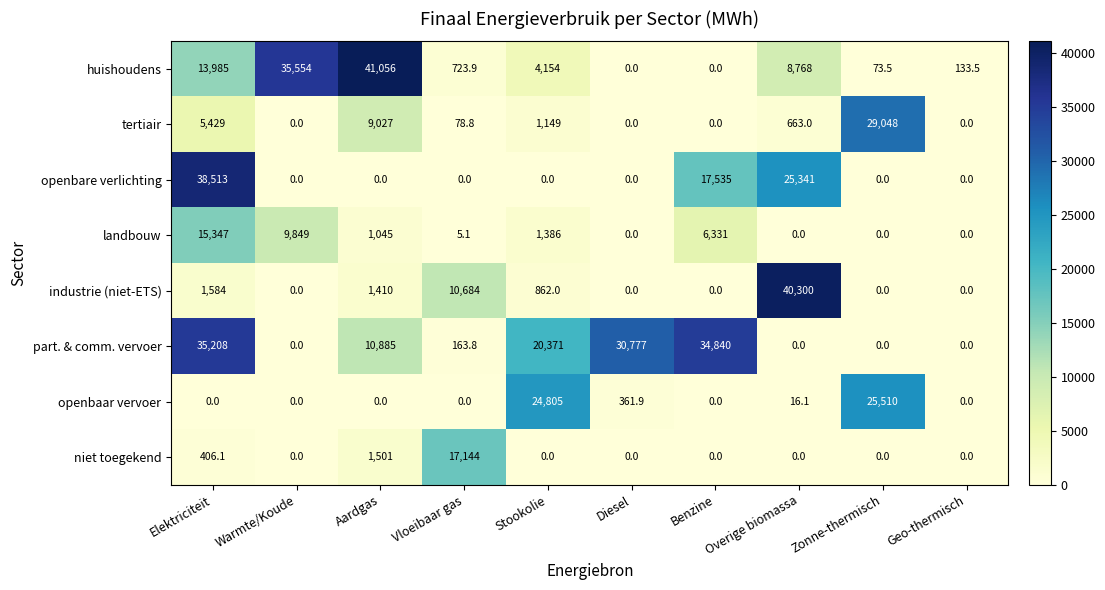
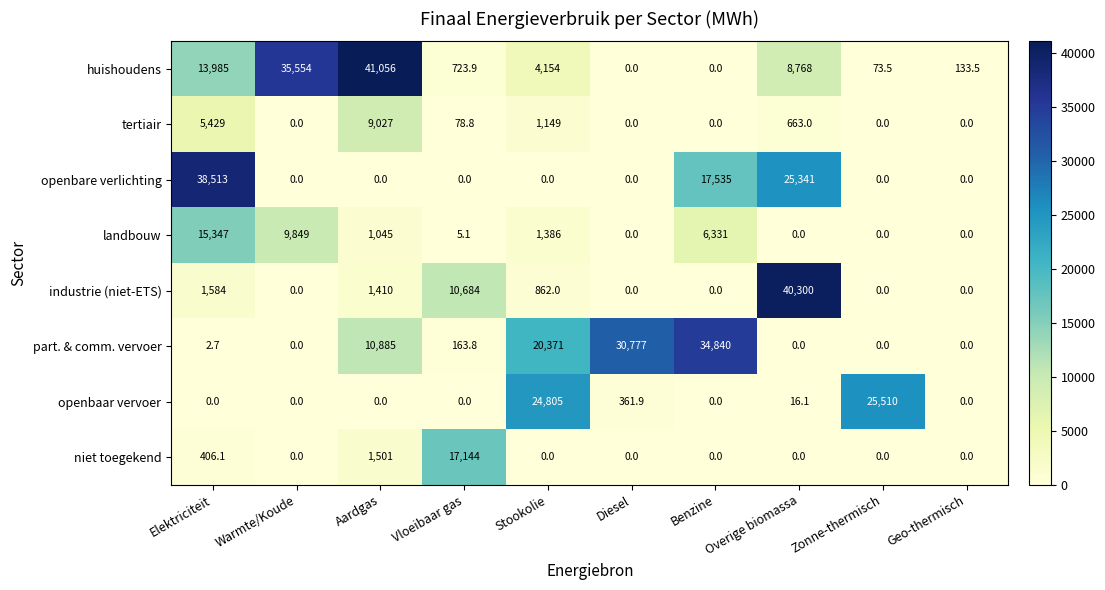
  {
    "huishoudens": {
      "Elektriciteit": "13,985",
      "Warmte/Koude": "35,554",
      "Aardgas": "41,056",
      "Vloeibaar gas": "723.9",
      "Stookolie": "4,154",
      "Diesel": "0.0",
      "Benzine": "0.0",
      "Overige biomassa": "8,768",
      "Zonne-thermisch": "73.5",
      "Geo-thermisch": "133.5"
    },
    "tertiair": {
      "Elektriciteit": "5,429",
      "Warmte/Koude": "0.0",
      "Aardgas": "9,027",
      "Vloeibaar gas": "78.8",
      "Stookolie": "1,149",
      "Diesel": "0.0",
      "Benzine": "0.0",
      "Overige biomassa": "663.0",
-     "Zonne-thermisch": "29,048",
+     "Zonne-thermisch": "0.0",
      "Geo-thermisch": "0.0"
    },
    "openbare verlichting": {
      "Elektriciteit": "38,513",
      "Warmte/Koude": "0.0",
      "Aardgas": "0.0",
      "Vloeibaar gas": "0.0",
      "Stookolie": "0.0",
      "Diesel": "0.0",
      "Benzine": "17,535",
      "Overige biomassa": "25,341",
      "Zonne-thermisch": "0.0",
      "Geo-thermisch": "0.0"
    },
    "landbouw": {
      "Elektriciteit": "15,347",
      "Warmte/Koude": "9,849",
      "Aardgas": "1,045",
      "Vloeibaar gas": "5.1",
      "Stookolie": "1,386",
      "Diesel": "0.0",
      "Benzine": "6,331",
      "Overige biomassa": "0.0",
      "Zonne-thermisch": "0.0",
      "Geo-thermisch": "0.0"
    },
    "industrie (niet-ETS)": {
      "Elektriciteit": "1,584",
      "Warmte/Koude": "0.0",
      "Aardgas": "1,410",
      "Vloeibaar gas": "10,684",
      "Stookolie": "862.0",
      "Diesel": "0.0",
      "Benzine": "0.0",
      "Overige biomassa": "40,300",
      "Zonne-thermisch": "0.0",
      "Geo-thermisch": "0.0"
    },
    "part. & comm. vervoer": {
-     "Elektriciteit": "35,208",
+     "Elektriciteit": "2.7",
      "Warmte/Koude": "0.0",
      "Aardgas": "10,885",
      "Vloeibaar gas": "163.8",
      "Stookolie": "20,371",
      "Diesel": "30,777",
      "Benzine": "34,840",
      "Overige biomassa": "0.0",
      "Zonne-thermisch": "0.0",
      "Geo-thermisch": "0.0"
    },
    "openbaar vervoer": {
      "Elektriciteit": "0.0",
      "Warmte/Koude": "0.0",
      "Aardgas": "0.0",
      "Vloeibaar gas": "0.0",
      "Stookolie": "24,805",
      "Diesel": "361.9",
      "Benzine": "0.0",
      "Overige biomassa": "16.1",
      "Zonne-thermisch": "25,510",
      "Geo-thermisch": "0.0"
    },
    "niet toegekend": {
      "Elektriciteit": "406.1",
      "Warmte/Koude": "0.0",
      "Aardgas": "1,501",
      "Vloeibaar gas": "17,144",
      "Stookolie": "0.0",
      "Diesel": "0.0",
      "Benzine": "0.0",
      "Overige biomassa": "0.0",
      "Zonne-thermisch": "0.0",
      "Geo-thermisch": "0.0"
    }
  }
